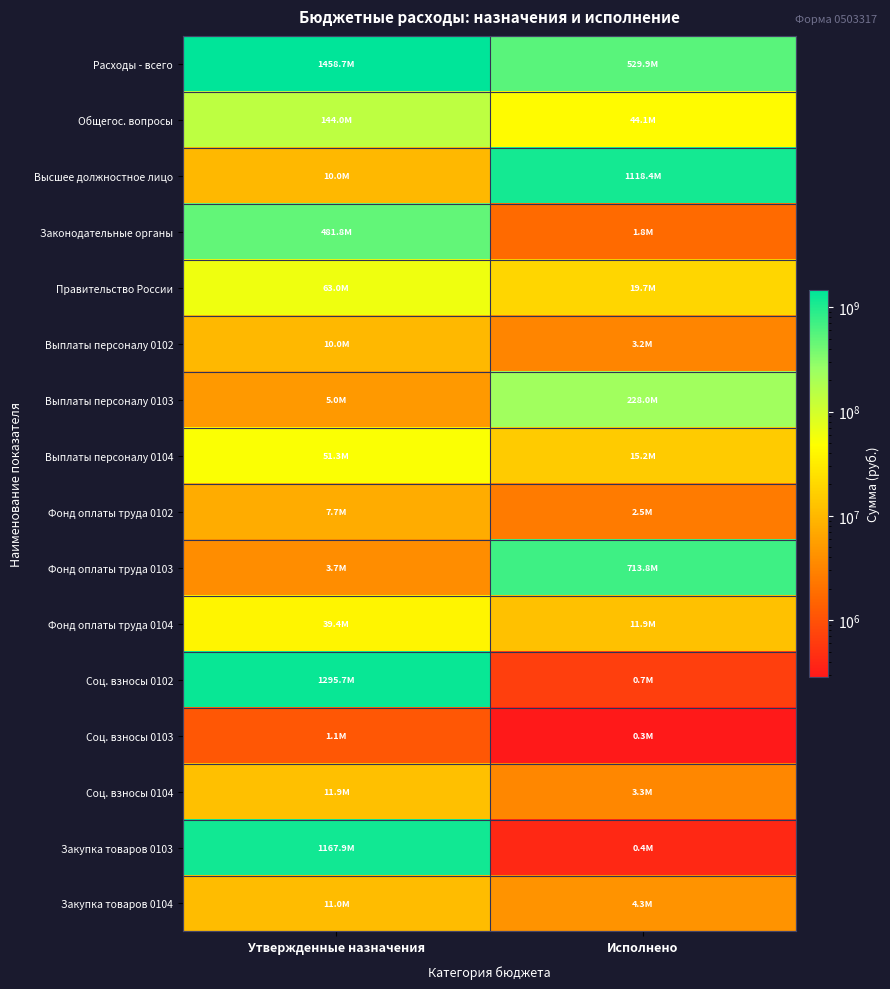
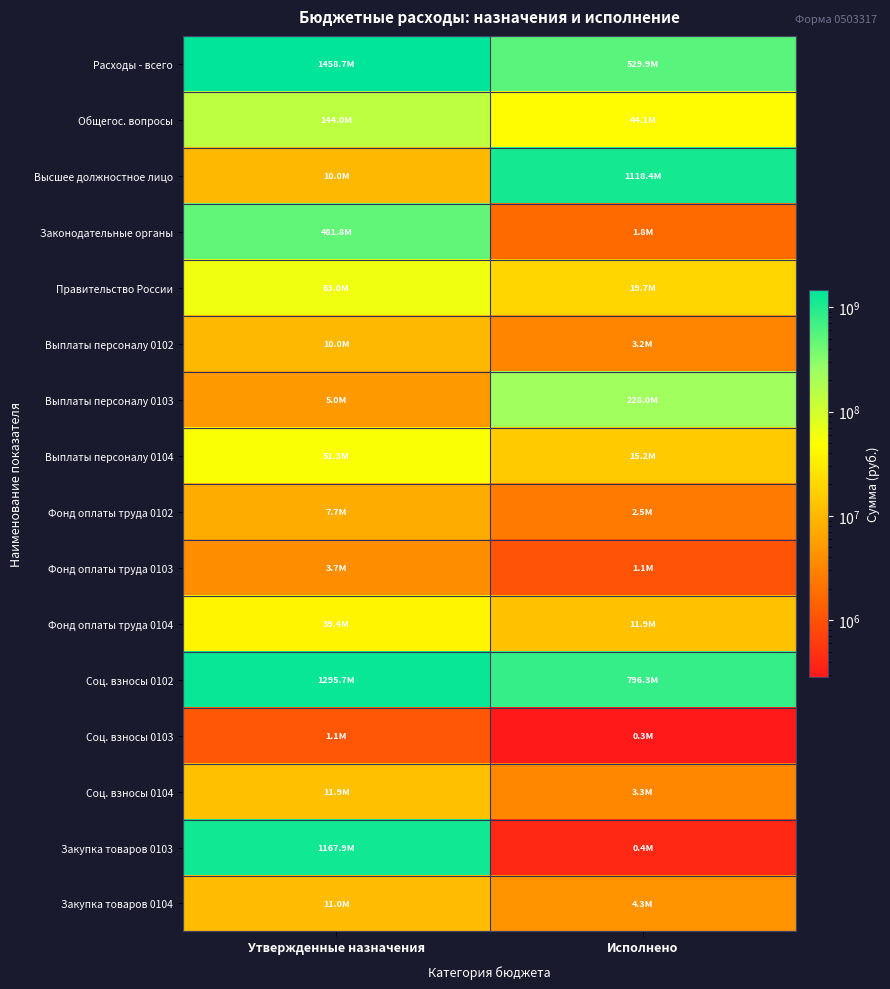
  {
    "Расходы - всего": {
      "Утвержденные назначения": "1458.7M",
      "Исполнено": "529.9M"
    },
    "Общегос. вопросы": {
      "Утвержденные назначения": "144.0M",
      "Исполнено": "44.1M"
    },
    "Высшее должностное лицо": {
      "Утвержденные назначения": "10.0M",
      "Исполнено": "1118.4M"
    },
    "Законодательные органы": {
      "Утвержденные назначения": "481.8M",
      "Исполнено": "1.8M"
    },
    "Правительство России": {
      "Утвержденные назначения": "63.0M",
      "Исполнено": "19.7M"
    },
    "Выплаты персоналу 0102": {
      "Утвержденные назначения": "10.0M",
      "Исполнено": "3.2M"
    },
    "Выплаты персоналу 0103": {
      "Утвержденные назначения": "5.0M",
      "Исполнено": "228.0M"
    },
    "Выплаты персоналу 0104": {
      "Утвержденные назначения": "51.3M",
      "Исполнено": "15.2M"
    },
    "Фонд оплаты труда 0102": {
      "Утвержденные назначения": "7.7M",
      "Исполнено": "2.5M"
    },
    "Фонд оплаты труда 0103": {
      "Утвержденные назначения": "3.7M",
-     "Исполнено": "713.8M"
+     "Исполнено": "1.1M"
    },
    "Фонд оплаты труда 0104": {
      "Утвержденные назначения": "39.4M",
      "Исполнено": "11.9M"
    },
    "Соц. взносы 0102": {
      "Утвержденные назначения": "1295.7M",
-     "Исполнено": "0.7M"
+     "Исполнено": "796.3M"
    },
    "Соц. взносы 0103": {
      "Утвержденные назначения": "1.1M",
      "Исполнено": "0.3M"
    },
    "Соц. взносы 0104": {
      "Утвержденные назначения": "11.9M",
      "Исполнено": "3.3M"
    },
    "Закупка товаров 0103": {
      "Утвержденные назначения": "1167.9M",
      "Исполнено": "0.4M"
    },
    "Закупка товаров 0104": {
      "Утвержденные назначения": "11.0M",
      "Исполнено": "4.3M"
    }
  }
